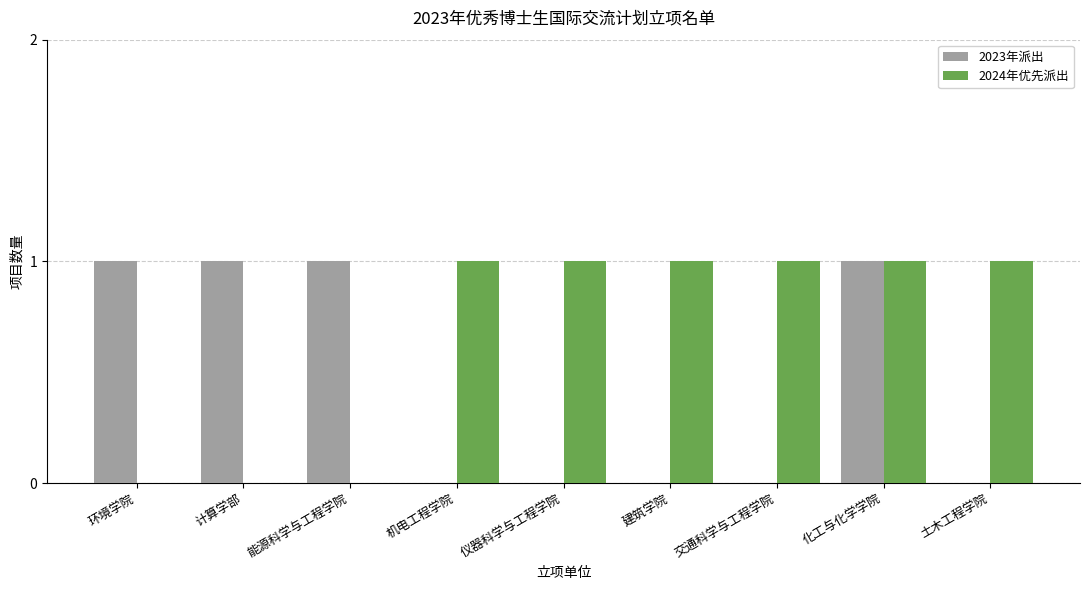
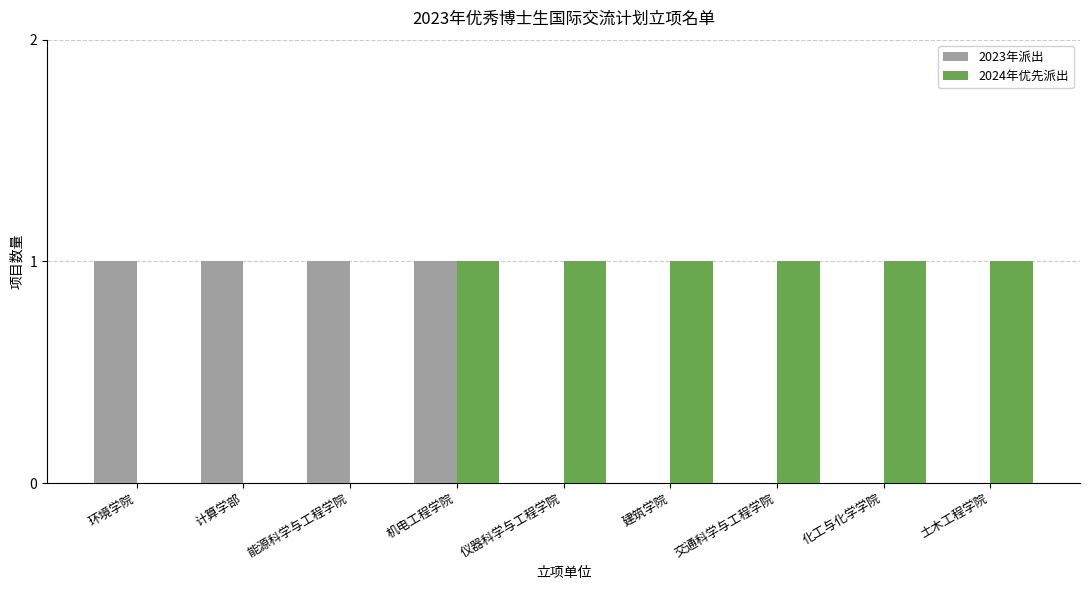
  {
    "2023年派出": {
      "环境学院": 1,
      "计算学部": 1,
      "能源科学与工程学院": 1,
-     "机电工程学院": 0,
+     "机电工程学院": 1,
      "仪器科学与工程学院": 0,
      "建筑学院": 0,
      "交通科学与工程学院": 0,
-     "化工与化学学院": 1,
+     "化工与化学学院": 0,
      "土木工程学院": 0
    },
    "2024年优先派出": {
      "环境学院": 0,
      "计算学部": 0,
      "能源科学与工程学院": 0,
      "机电工程学院": 1,
      "仪器科学与工程学院": 1,
      "建筑学院": 1,
      "交通科学与工程学院": 1,
      "化工与化学学院": 1,
      "土木工程学院": 1
    }
  }
